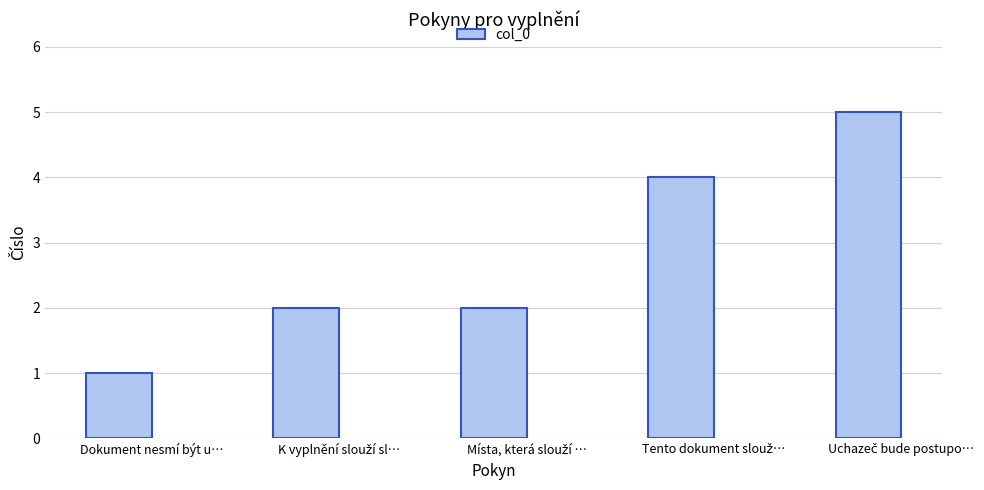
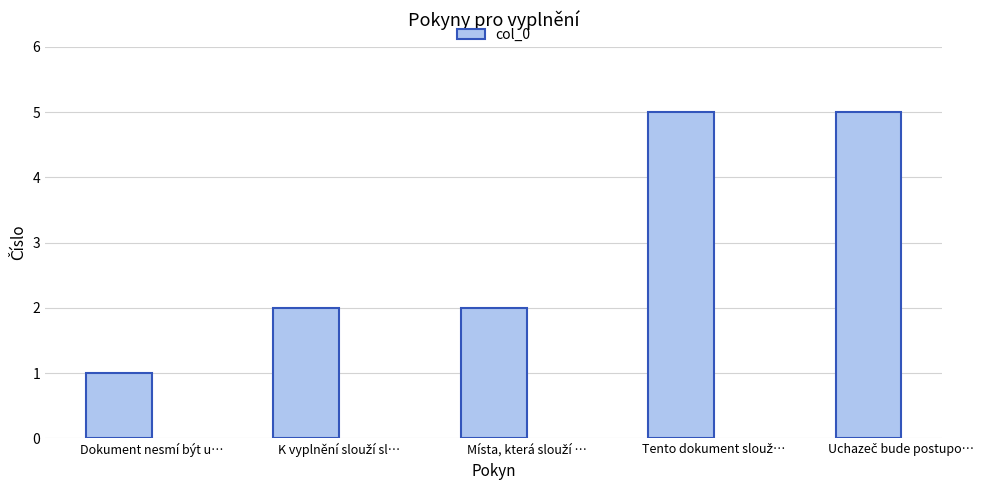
  {
    "Dokument nesmí být u…": 1,
    "K vyplnění slouží sl…": 2,
    "Místa, která slouží …": 2,
-   "Tento dokument slouž…": 4,
+   "Tento dokument slouž…": 5,
    "Uchazeč bude postupo…": 5
  }
